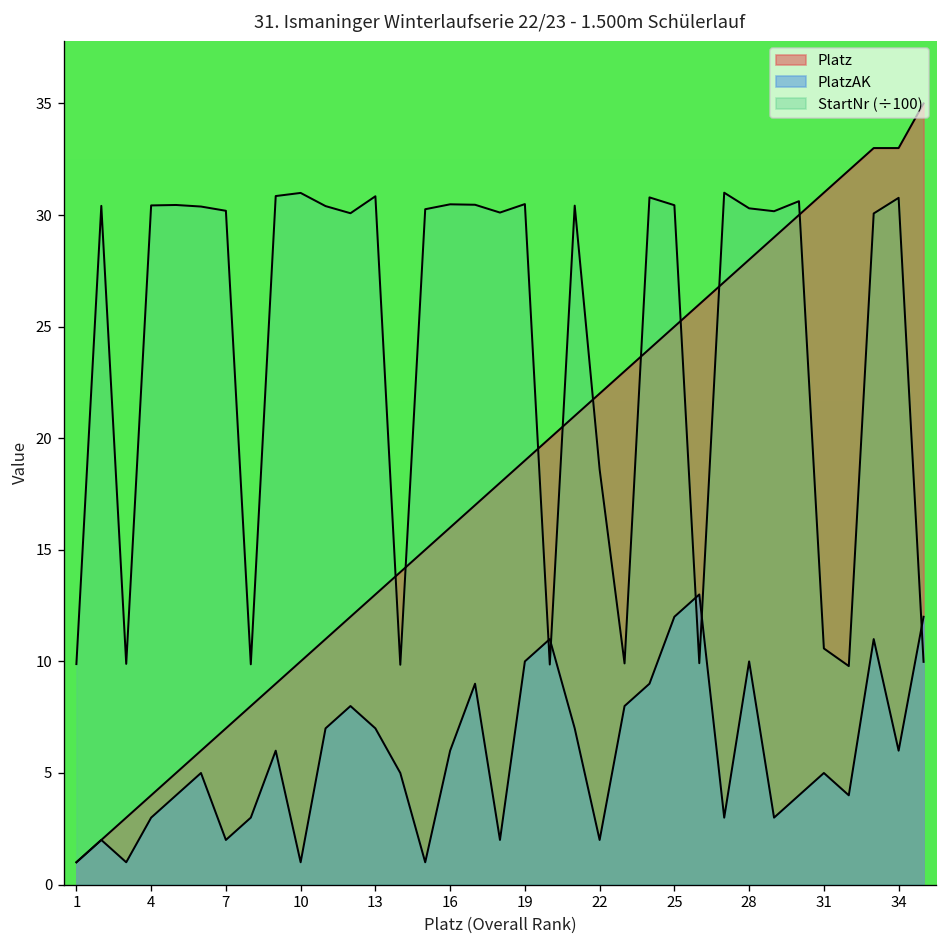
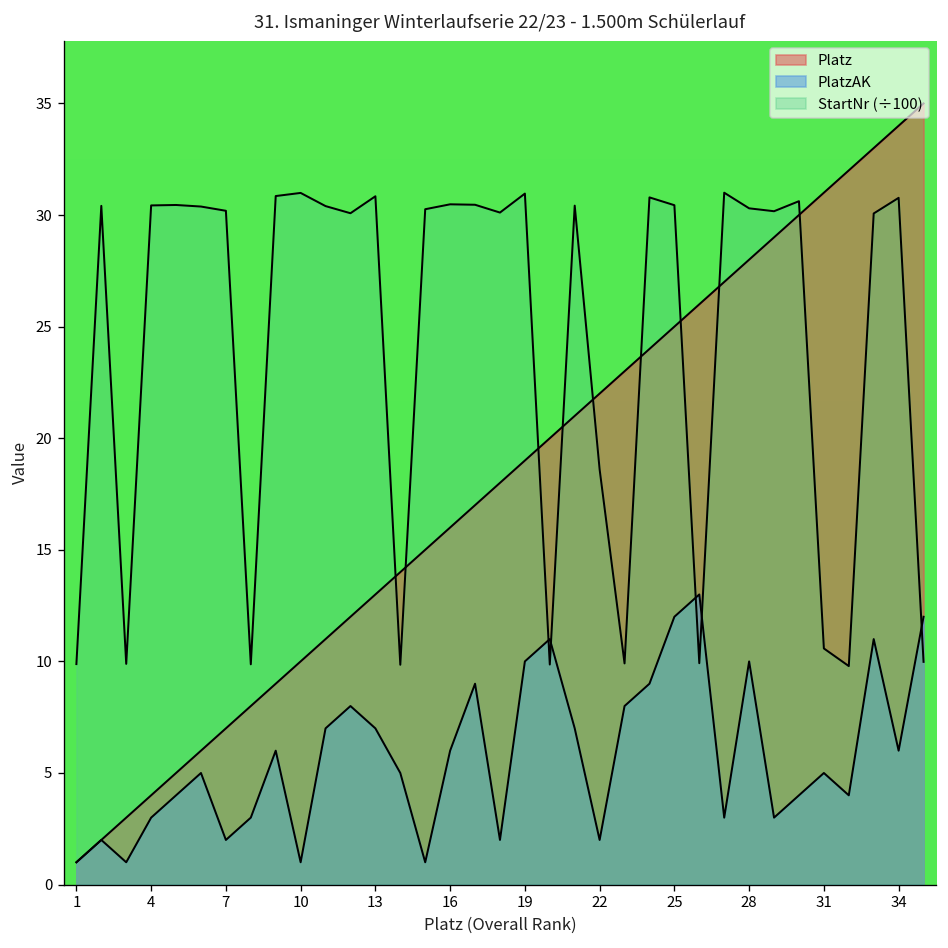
  {
    "Platz": {
      "4": 4,
      "7": 7,
      "10": 10,
      "13": 13,
      "16": 16,
      "19": 19,
      "22": 22,
      "25": 25,
      "28": 28,
      "31": 31,
-     "34": 33
+     "34": 34
    },
    "PlatzAK": {
      "4": 3.0,
      "7": 2.0,
      "10": 1.0,
      "13": 7.0,
      "16": 6.0,
      "19": 10.0,
      "22": 2.0,
      "25": 12.0,
      "28": 10.0,
      "31": 5.0,
      "34": 6.0
    },
    "StartNr (÷100)": {
      "1": 9.9,
      "4": 30.4,
      "7": 30.2,
      "10": 31.0,
      "13": 30.8,
      "16": 30.5,
-     "19": 30.5,
+     "19": 31.0,
      "22": 18.6,
      "25": 30.4,
      "28": 30.3,
      "31": 10.6,
      "34": 30.8
    }
  }
